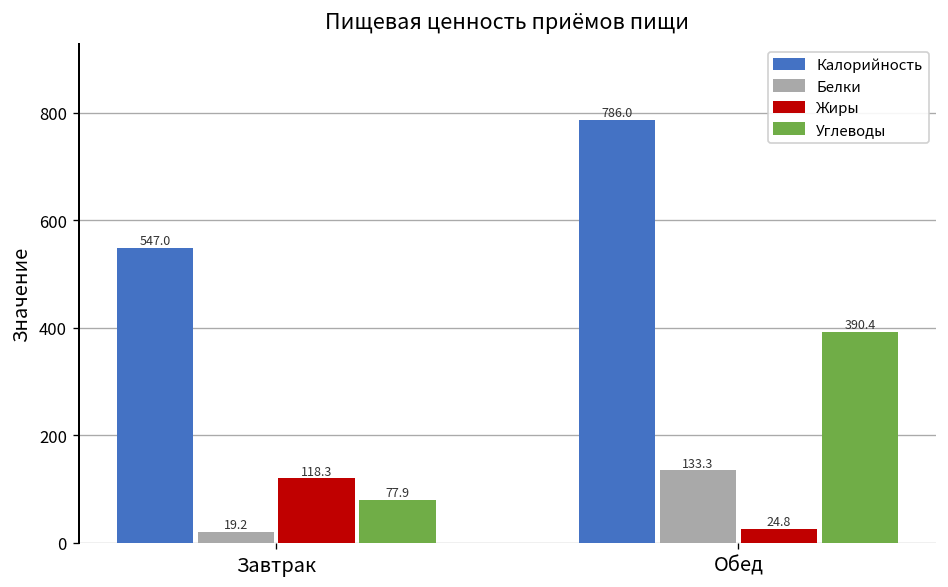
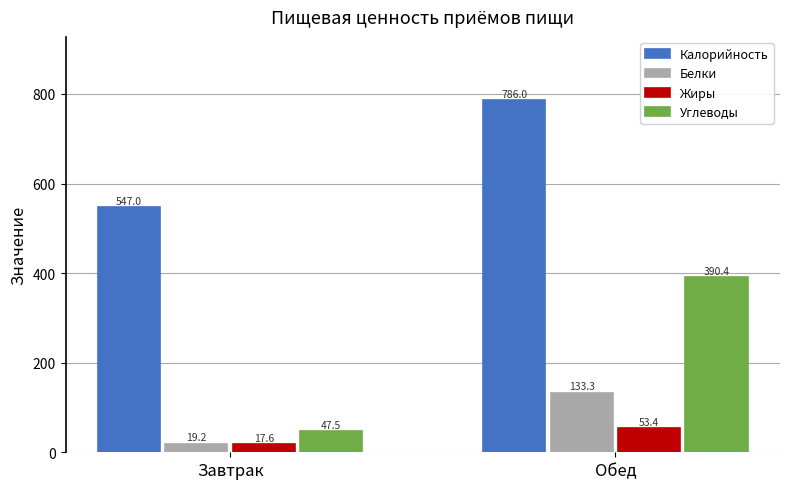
  {
    "Калорийность": {
      "Завтрак": 547.0,
      "Обед": 786.0
    },
    "Белки": {
      "Завтрак": 19.2,
      "Обед": 133.3
    },
    "Жиры": {
-     "Завтрак": 118.3,
-     "Обед": 24.8
+     "Завтрак": 17.6,
+     "Обед": 53.4
    },
    "Углеводы": {
-     "Завтрак": 77.9,
+     "Завтрак": 47.5,
      "Обед": 390.4
    }
  }
